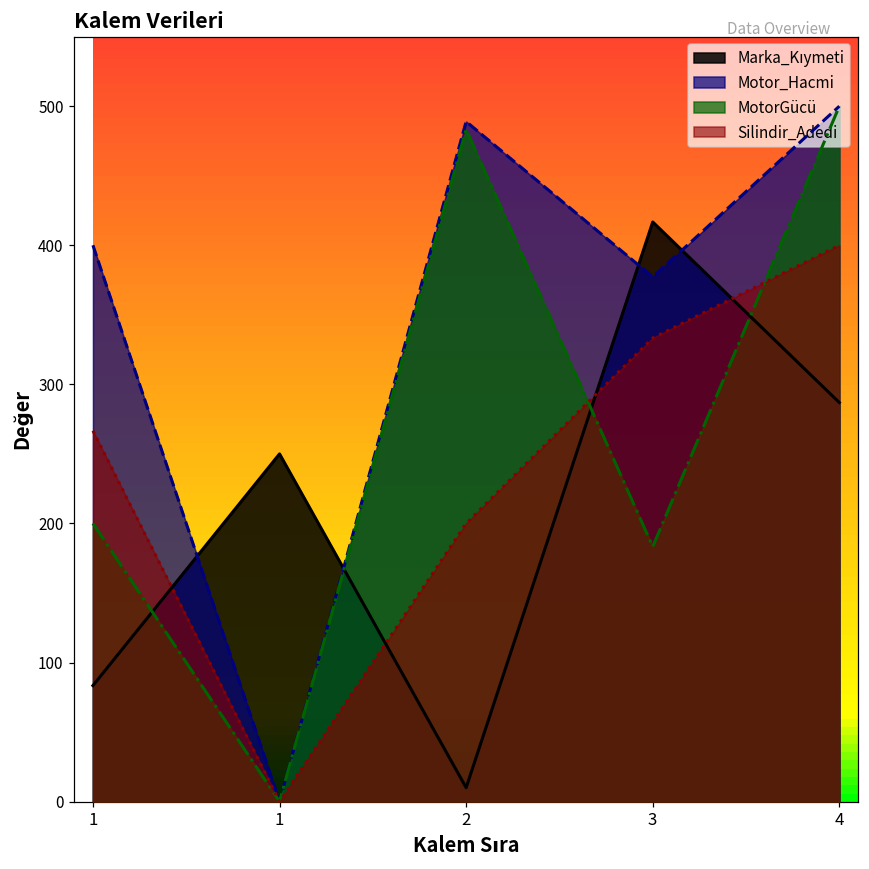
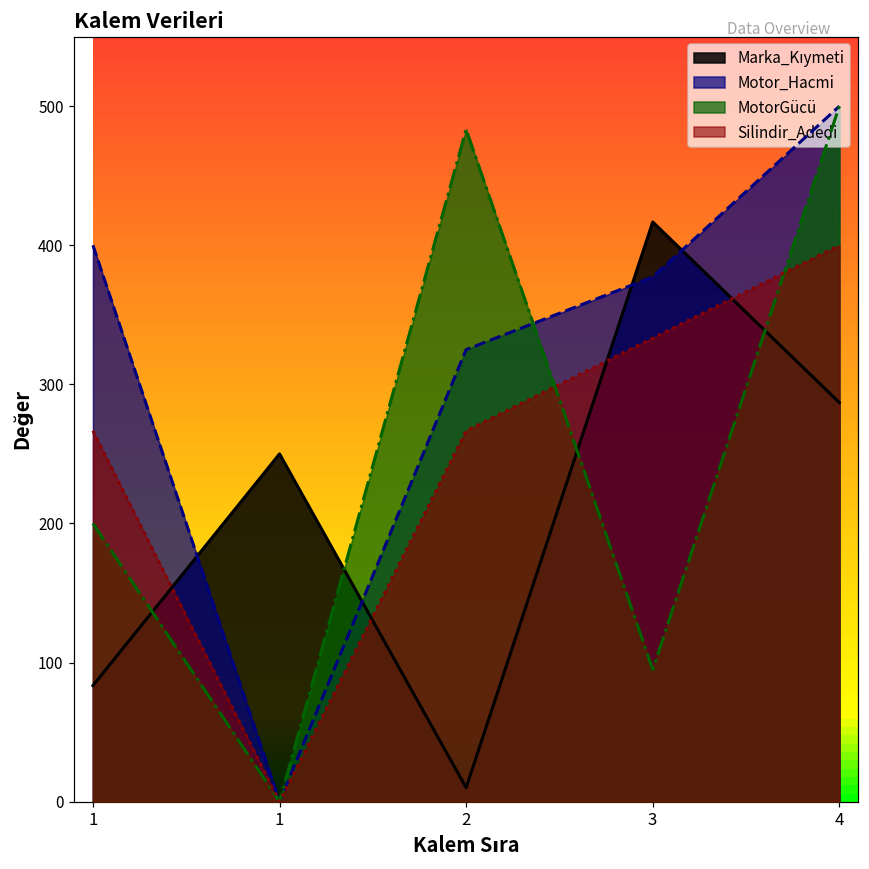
  {
    "Marka_Kıymeti": {
      "2": 10,
      "3": 417,
      "4": 287
    },
    "Motor_Hacmi": {
-     "2": 489,
+     "2": 325,
      "3": 377
    },
    "MotorGücü": {
      "2": 483,
-     "3": 183
+     "3": 95
    },
    "Silindir_Adedi": {
-     "2": 200,
+     "2": 267,
      "3": 333,
      "4": 400
    }
  }
